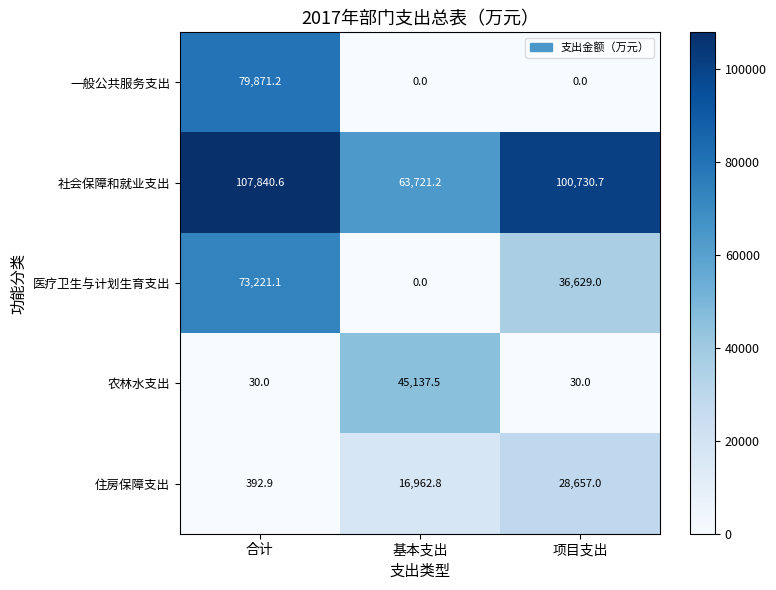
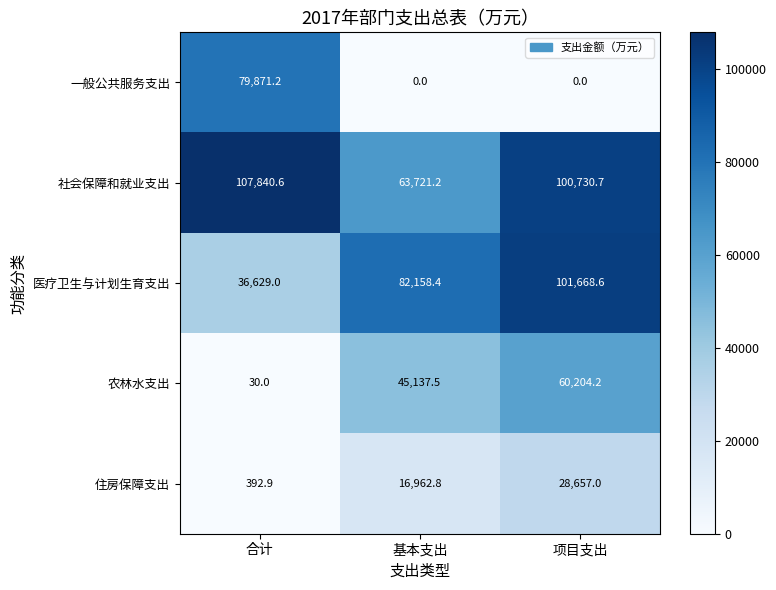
  {
    "一般公共服务支出": {
      "合计": "79,871.2",
      "基本支出": "0.0",
      "项目支出": "0.0"
    },
    "社会保障和就业支出": {
      "合计": "107,840.6",
      "基本支出": "63,721.2",
      "项目支出": "100,730.7"
    },
    "医疗卫生与计划生育支出": {
-     "合计": "73,221.1",
-     "基本支出": "0.0",
-     "项目支出": "36,629.0"
+     "合计": "36,629.0",
+     "基本支出": "82,158.4",
+     "项目支出": "101,668.6"
    },
    "农林水支出": {
      "合计": "30.0",
      "基本支出": "45,137.5",
-     "项目支出": "30.0"
+     "项目支出": "60,204.2"
    },
    "住房保障支出": {
      "合计": "392.9",
      "基本支出": "16,962.8",
      "项目支出": "28,657.0"
    }
  }
